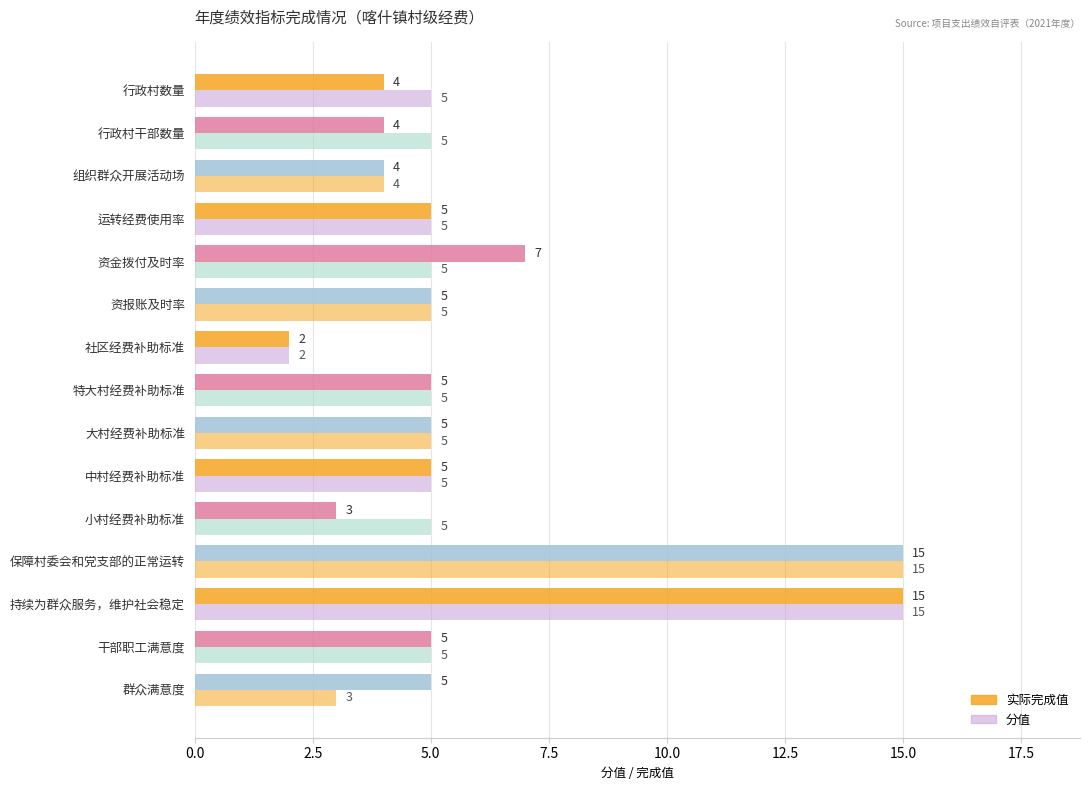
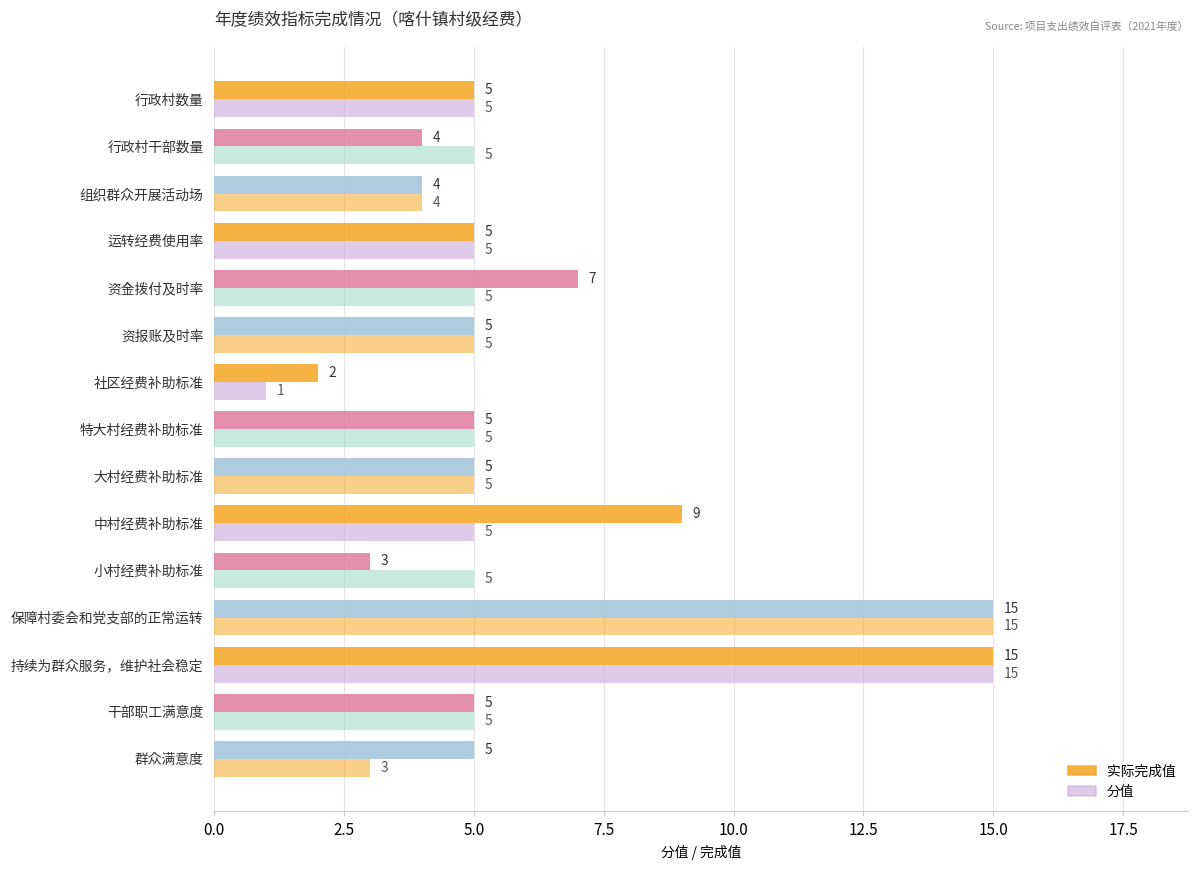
  {
    "分值": {
      "行政村数量": 5,
      "行政村干部数量": 5,
      "组织群众开展活动场": 4,
      "运转经费使用率": 5,
      "资金拨付及时率": 5,
      "资报账及时率": 5,
-     "社区经费补助标准": 2,
+     "社区经费补助标准": 1,
      "特大村经费补助标准": 5,
      "大村经费补助标准": 5,
      "中村经费补助标准": 5,
      "小村经费补助标准": 5,
      "保障村委会和党支部的正常运转": 15,
      "持续为群众服务，维护社会稳定": 15,
      "干部职工满意度": 5,
      "群众满意度": 3
    },
    "实际完成值": {
-     "行政村数量": 4,
+     "行政村数量": 5,
      "行政村干部数量": 4,
      "组织群众开展活动场": 4,
      "运转经费使用率": 5,
      "资金拨付及时率": 7,
      "资报账及时率": 5,
      "社区经费补助标准": 2,
      "特大村经费补助标准": 5,
      "大村经费补助标准": 5,
-     "中村经费补助标准": 5,
+     "中村经费补助标准": 9,
      "小村经费补助标准": 3,
      "保障村委会和党支部的正常运转": 15,
      "持续为群众服务，维护社会稳定": 15,
      "干部职工满意度": 5,
      "群众满意度": 5
    }
  }
